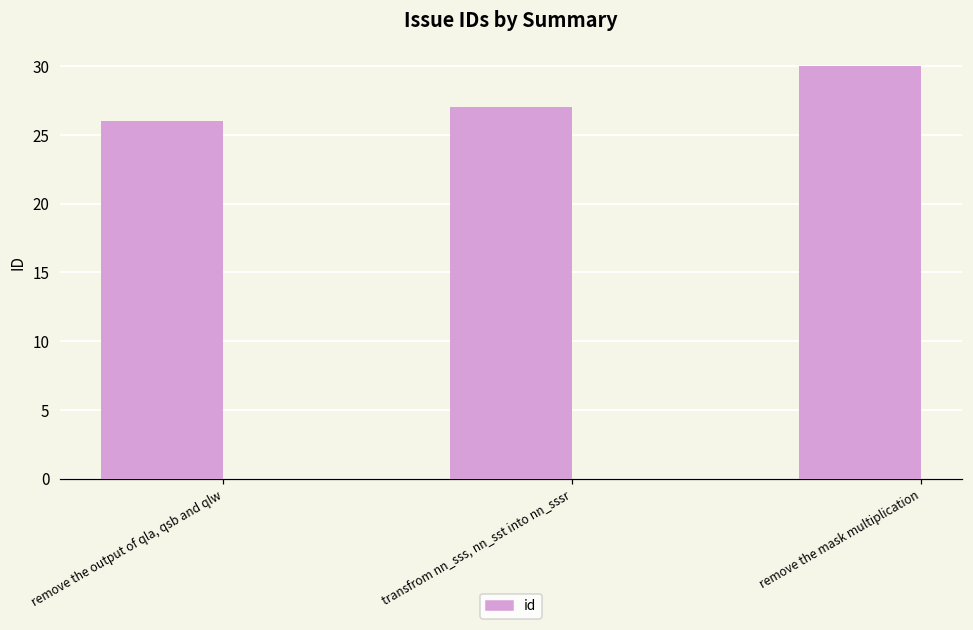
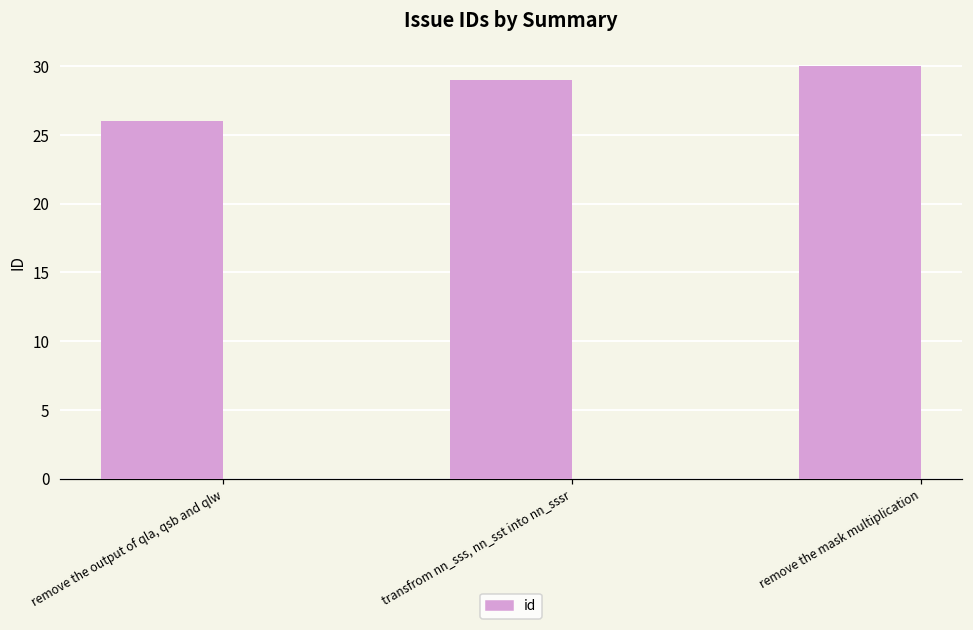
  {
    "remove the output of qla, qsb and qlw": 26,
-   "transfrom nn_sss, nn_sst into nn_sssr": 27,
+   "transfrom nn_sss, nn_sst into nn_sssr": 29,
    "remove the mask multiplication": 30
  }
